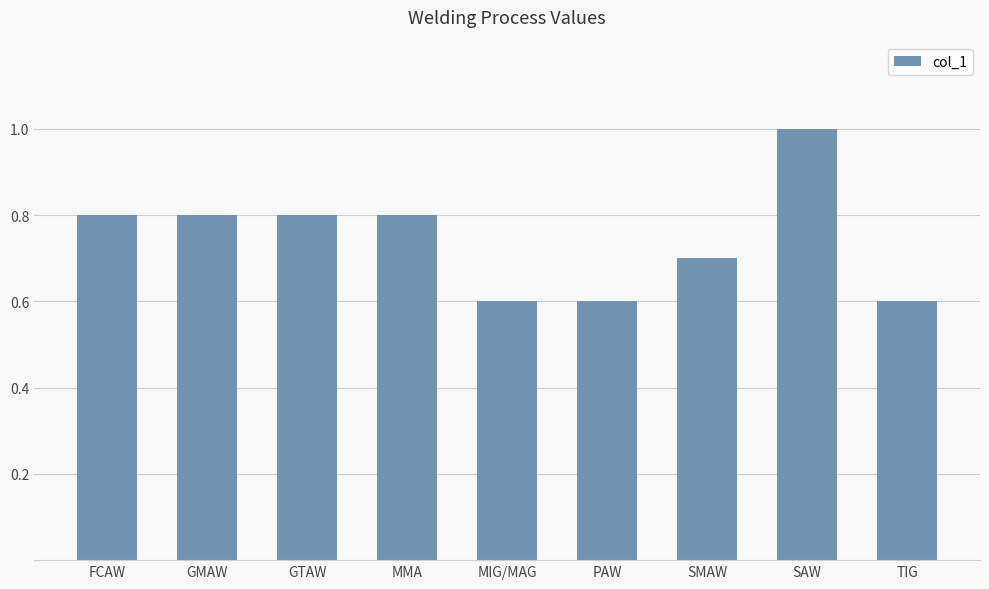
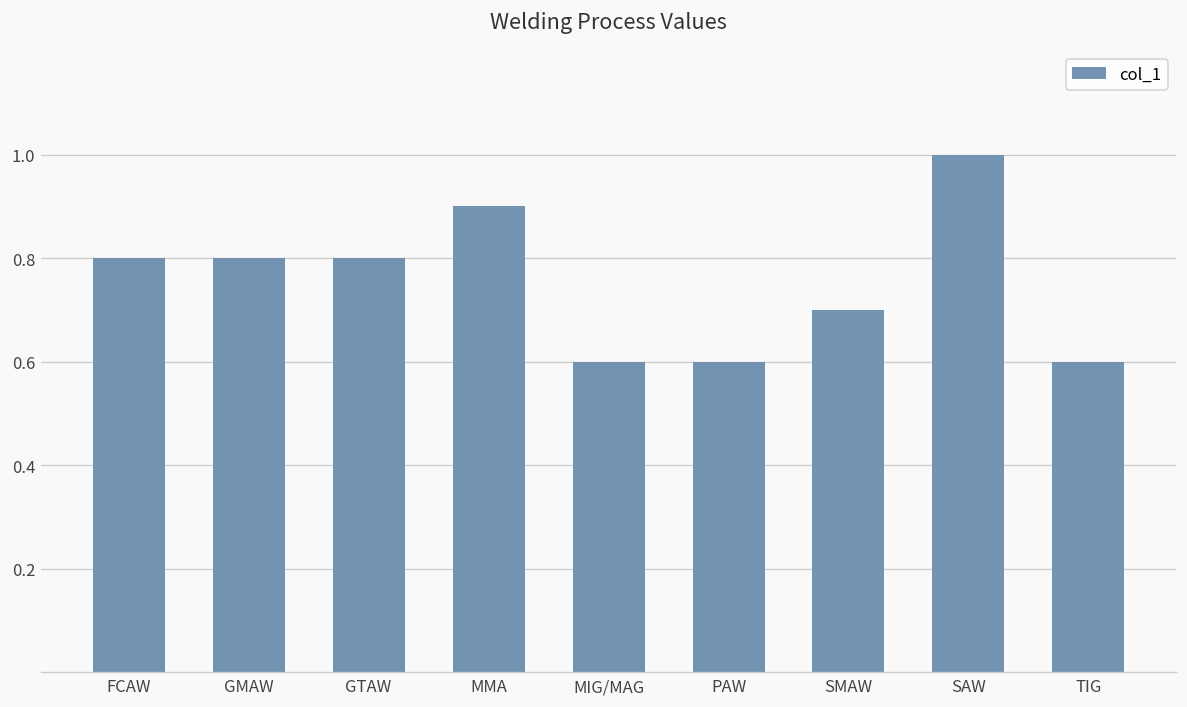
  {
    "FCAW": 0.8,
    "GMAW": 0.8,
    "GTAW": 0.8,
-   "MMA": 0.8,
+   "MMA": 0.9,
    "MIG/MAG": 0.6,
    "PAW": 0.6,
    "SMAW": 0.7,
    "SAW": 1.0,
    "TIG": 0.6
  }
